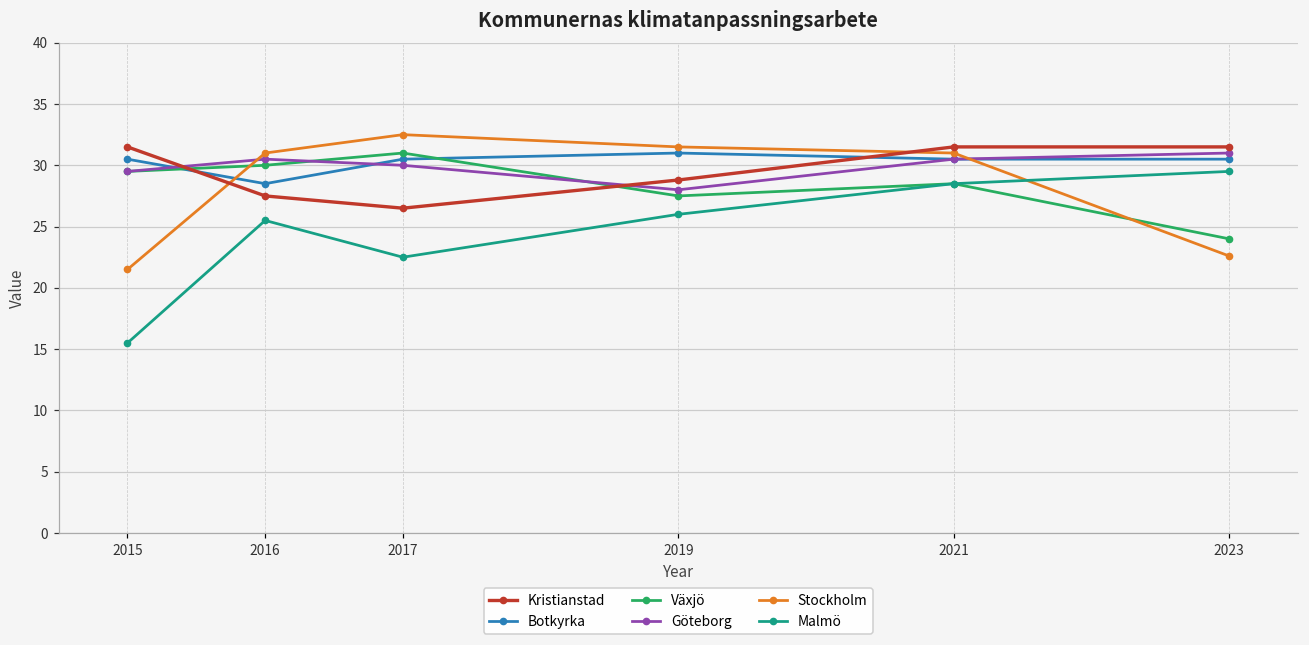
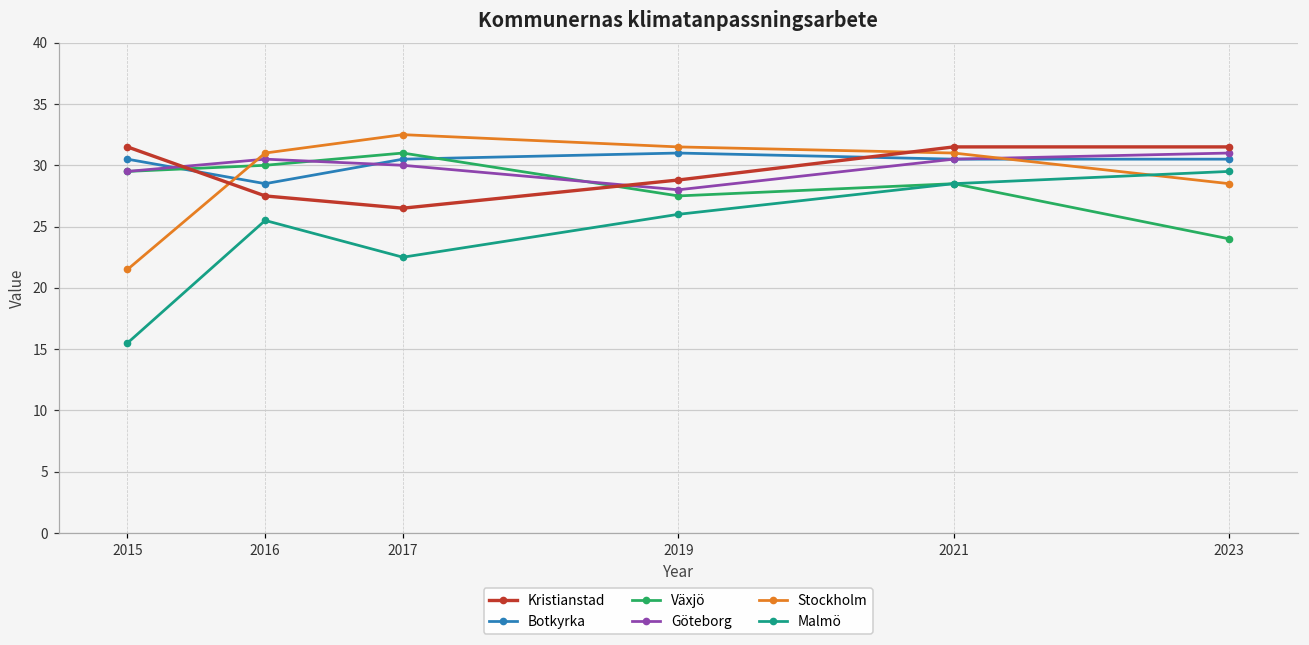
  {
    "Kristianstad": {
      "2015": 31.5,
      "2016": 27.5,
      "2017": 26.5,
      "2019": 28.8,
      "2021": 31.5,
      "2023": 31.5
    },
    "Botkyrka": {
      "2015": 30.5,
      "2016": 28.5,
      "2017": 30.5,
      "2019": 31.0,
      "2023": 30.5
    },
    "Göteborg": {
      "2016": 30.5,
      "2017": 30.0,
      "2019": 28.0,
      "2023": 31.0
    },
    "Stockholm": {
      "2015": 21.5,
      "2016": 31.0,
      "2017": 32.5,
      "2019": 31.5,
      "2021": 31.0,
-     "2023": 22.6
+     "2023": 28.5
    }
  }
